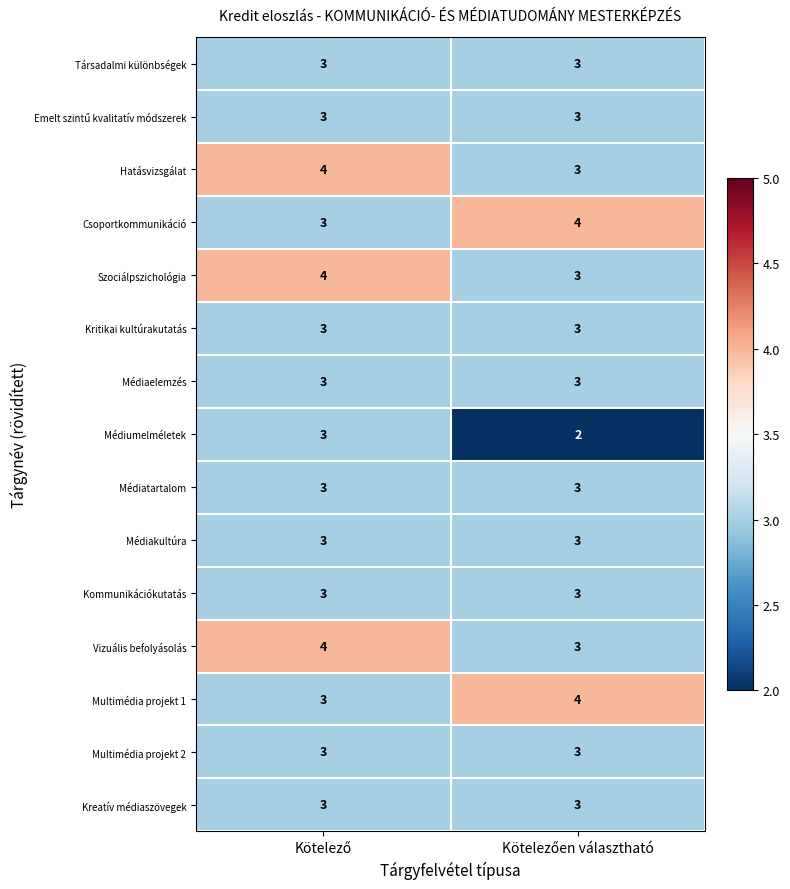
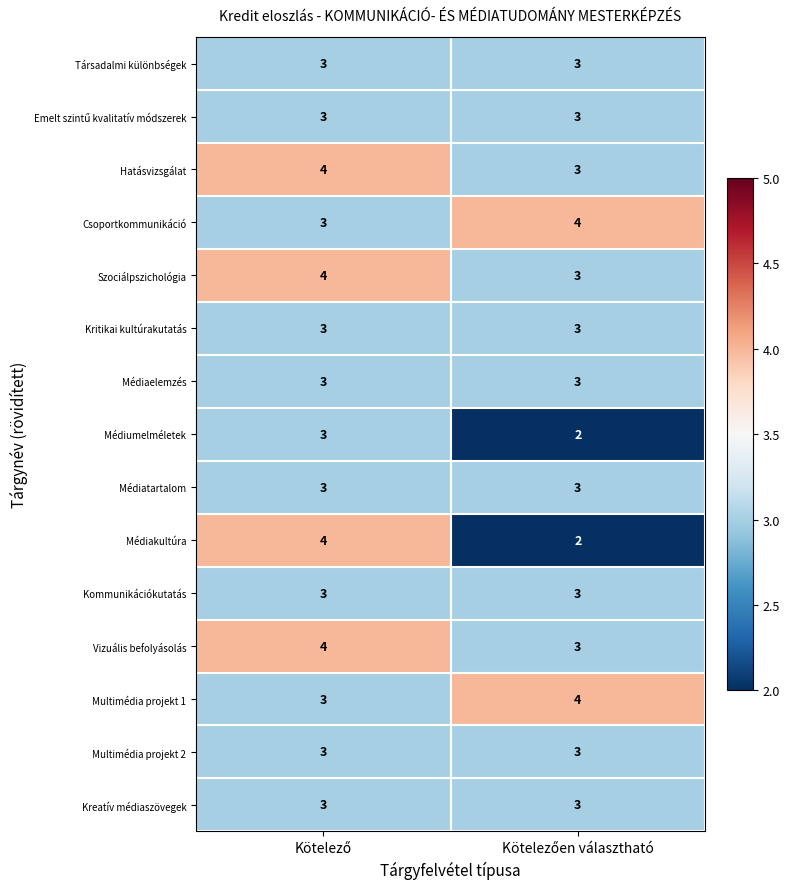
  {
    "Társadalmi különbségek": {
      "Kötelező": 3,
      "Kötelezően választható": 3
    },
    "Emelt szintű kvalitatív módszerek": {
      "Kötelező": 3,
      "Kötelezően választható": 3
    },
    "Hatásvizsgálat": {
      "Kötelező": 4,
      "Kötelezően választható": 3
    },
    "Csoportkommunikáció": {
      "Kötelező": 3,
      "Kötelezően választható": 4
    },
    "Szociálpszichológia": {
      "Kötelező": 4,
      "Kötelezően választható": 3
    },
    "Kritikai kultúrakutatás": {
      "Kötelező": 3,
      "Kötelezően választható": 3
    },
    "Médiaelemzés": {
      "Kötelező": 3,
      "Kötelezően választható": 3
    },
    "Médiumelméletek": {
      "Kötelező": 3,
      "Kötelezően választható": 2
    },
    "Médiatartalom": {
      "Kötelező": 3,
      "Kötelezően választható": 3
    },
    "Médiakultúra": {
-     "Kötelező": 3,
-     "Kötelezően választható": 3
+     "Kötelező": 4,
+     "Kötelezően választható": 2
    },
    "Kommunikációkutatás": {
      "Kötelező": 3,
      "Kötelezően választható": 3
    },
    "Vizuális befolyásolás": {
      "Kötelező": 4,
      "Kötelezően választható": 3
    },
    "Multimédia projekt 1": {
      "Kötelező": 3,
      "Kötelezően választható": 4
    },
    "Multimédia projekt 2": {
      "Kötelező": 3,
      "Kötelezően választható": 3
    },
    "Kreatív médiaszövegek": {
      "Kötelező": 3,
      "Kötelezően választható": 3
    }
  }
